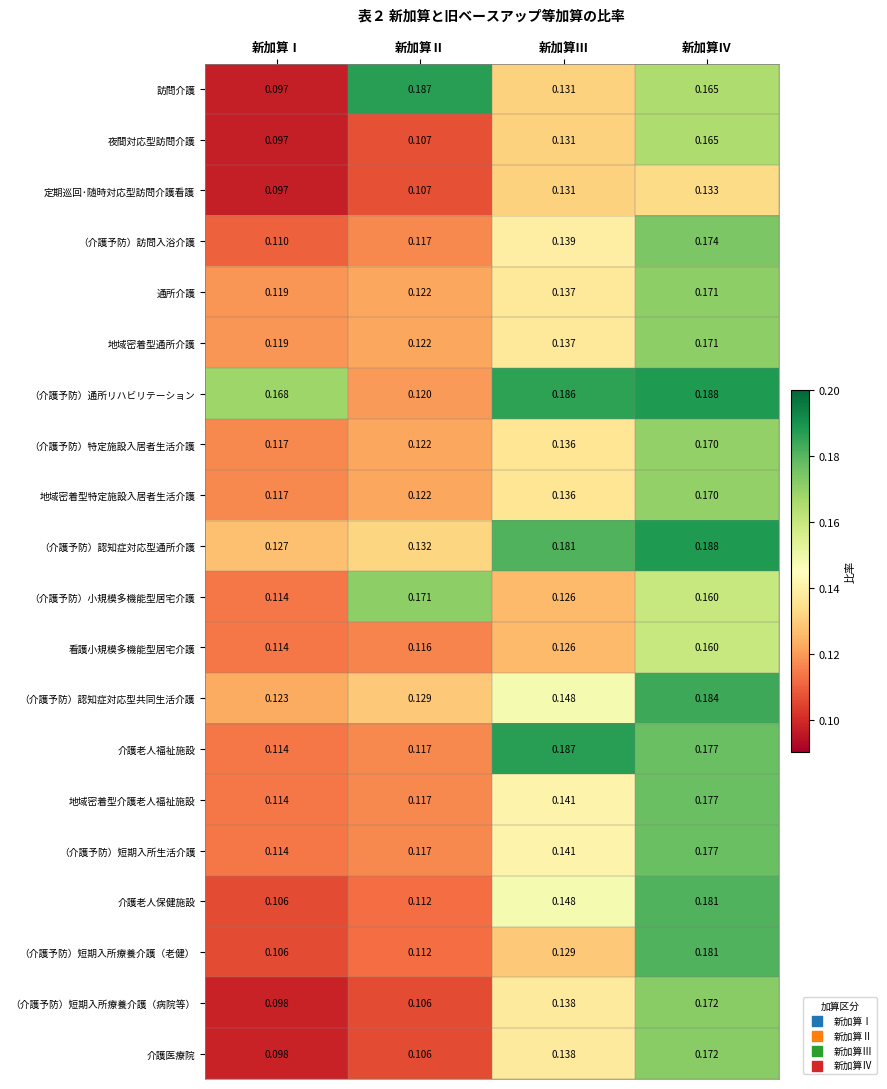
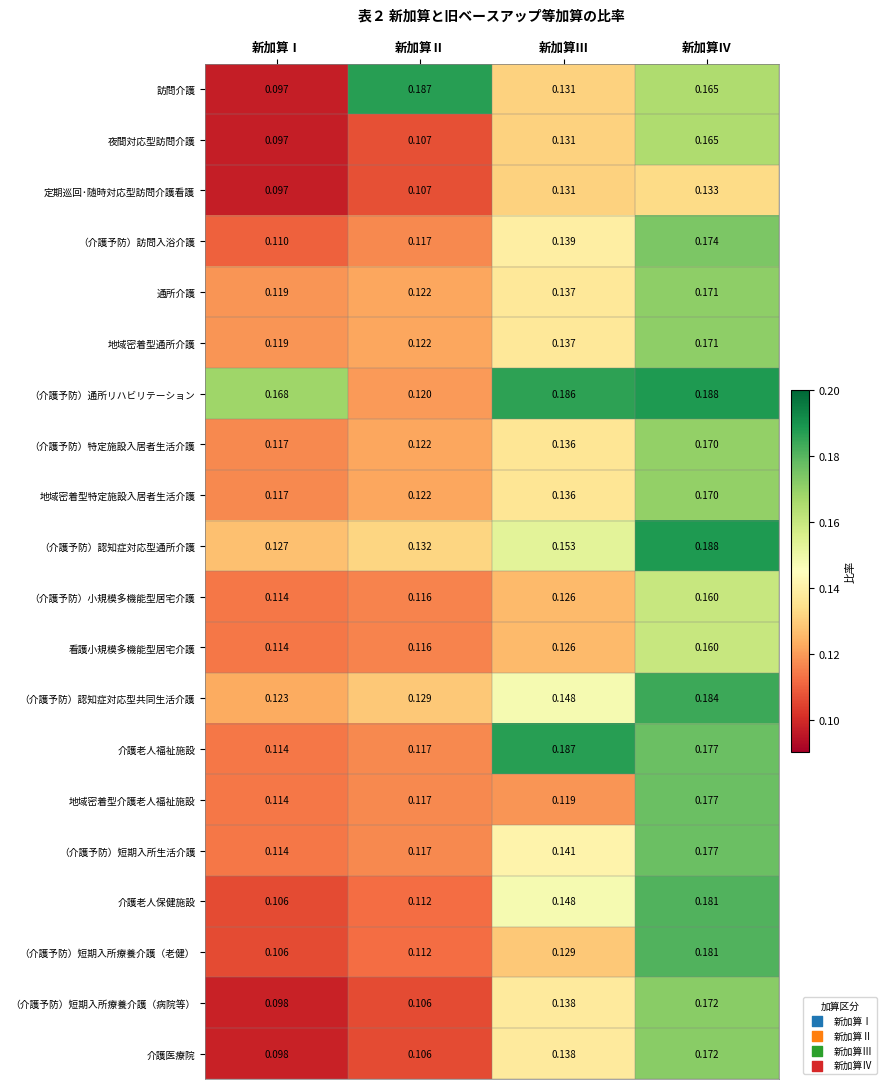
  {
    "訪問介護": {
      "新加算Ⅰ": 0.097,
      "新加算Ⅱ": 0.187,
      "新加算Ⅲ": 0.131,
      "新加算Ⅳ": 0.165
    },
    "夜間対応型訪問介護": {
      "新加算Ⅰ": 0.097,
      "新加算Ⅱ": 0.107,
      "新加算Ⅲ": 0.131,
      "新加算Ⅳ": 0.165
    },
    "定期巡回･随時対応型訪問介護看護": {
      "新加算Ⅰ": 0.097,
      "新加算Ⅱ": 0.107,
      "新加算Ⅲ": 0.131,
      "新加算Ⅳ": 0.133
    },
    "（介護予防）訪問入浴介護": {
      "新加算Ⅰ": 0.110,
      "新加算Ⅱ": 0.117,
      "新加算Ⅲ": 0.139,
      "新加算Ⅳ": 0.174
    },
    "通所介護": {
      "新加算Ⅰ": 0.119,
      "新加算Ⅱ": 0.122,
      "新加算Ⅲ": 0.137,
      "新加算Ⅳ": 0.171
    },
    "地域密着型通所介護": {
      "新加算Ⅰ": 0.119,
      "新加算Ⅱ": 0.122,
      "新加算Ⅲ": 0.137,
      "新加算Ⅳ": 0.171
    },
    "（介護予防）通所リハビリテーション": {
      "新加算Ⅰ": 0.168,
      "新加算Ⅱ": 0.120,
      "新加算Ⅲ": 0.186,
      "新加算Ⅳ": 0.188
    },
    "（介護予防）特定施設入居者生活介護": {
      "新加算Ⅰ": 0.117,
      "新加算Ⅱ": 0.122,
      "新加算Ⅲ": 0.136,
      "新加算Ⅳ": 0.170
    },
    "地域密着型特定施設入居者生活介護": {
      "新加算Ⅰ": 0.117,
      "新加算Ⅱ": 0.122,
      "新加算Ⅲ": 0.136,
      "新加算Ⅳ": 0.170
    },
    "（介護予防）認知症対応型通所介護": {
      "新加算Ⅰ": 0.127,
      "新加算Ⅱ": 0.132,
-     "新加算Ⅲ": 0.181,
+     "新加算Ⅲ": 0.153,
      "新加算Ⅳ": 0.188
    },
    "（介護予防）小規模多機能型居宅介護": {
      "新加算Ⅰ": 0.114,
-     "新加算Ⅱ": 0.171,
+     "新加算Ⅱ": 0.116,
      "新加算Ⅲ": 0.126,
      "新加算Ⅳ": 0.160
    },
    "看護小規模多機能型居宅介護": {
      "新加算Ⅰ": 0.114,
      "新加算Ⅱ": 0.116,
      "新加算Ⅲ": 0.126,
      "新加算Ⅳ": 0.160
    },
    "（介護予防）認知症対応型共同生活介護": {
      "新加算Ⅰ": 0.123,
      "新加算Ⅱ": 0.129,
      "新加算Ⅲ": 0.148,
      "新加算Ⅳ": 0.184
    },
    "介護老人福祉施設": {
      "新加算Ⅰ": 0.114,
      "新加算Ⅱ": 0.117,
      "新加算Ⅲ": 0.187,
      "新加算Ⅳ": 0.177
    },
    "地域密着型介護老人福祉施設": {
      "新加算Ⅰ": 0.114,
      "新加算Ⅱ": 0.117,
-     "新加算Ⅲ": 0.141,
+     "新加算Ⅲ": 0.119,
      "新加算Ⅳ": 0.177
    },
    "（介護予防）短期入所生活介護": {
      "新加算Ⅰ": 0.114,
      "新加算Ⅱ": 0.117,
      "新加算Ⅲ": 0.141,
      "新加算Ⅳ": 0.177
    },
    "介護老人保健施設": {
      "新加算Ⅰ": 0.106,
      "新加算Ⅱ": 0.112,
      "新加算Ⅲ": 0.148,
      "新加算Ⅳ": 0.181
    },
    "（介護予防）短期入所療養介護（老健）": {
      "新加算Ⅰ": 0.106,
      "新加算Ⅱ": 0.112,
      "新加算Ⅲ": 0.129,
      "新加算Ⅳ": 0.181
    },
    "（介護予防）短期入所療養介護（病院等）": {
      "新加算Ⅰ": 0.098,
      "新加算Ⅱ": 0.106,
      "新加算Ⅲ": 0.138,
      "新加算Ⅳ": 0.172
    },
    "介護医療院": {
      "新加算Ⅰ": 0.098,
      "新加算Ⅱ": 0.106,
      "新加算Ⅲ": 0.138,
      "新加算Ⅳ": 0.172
    }
  }
